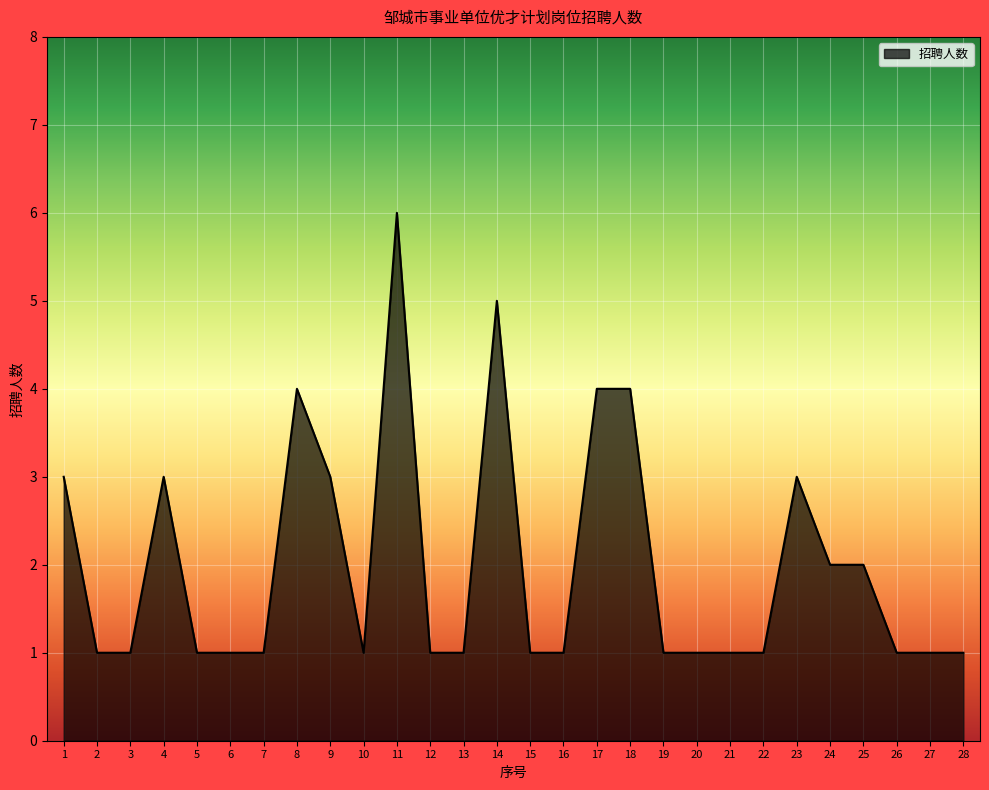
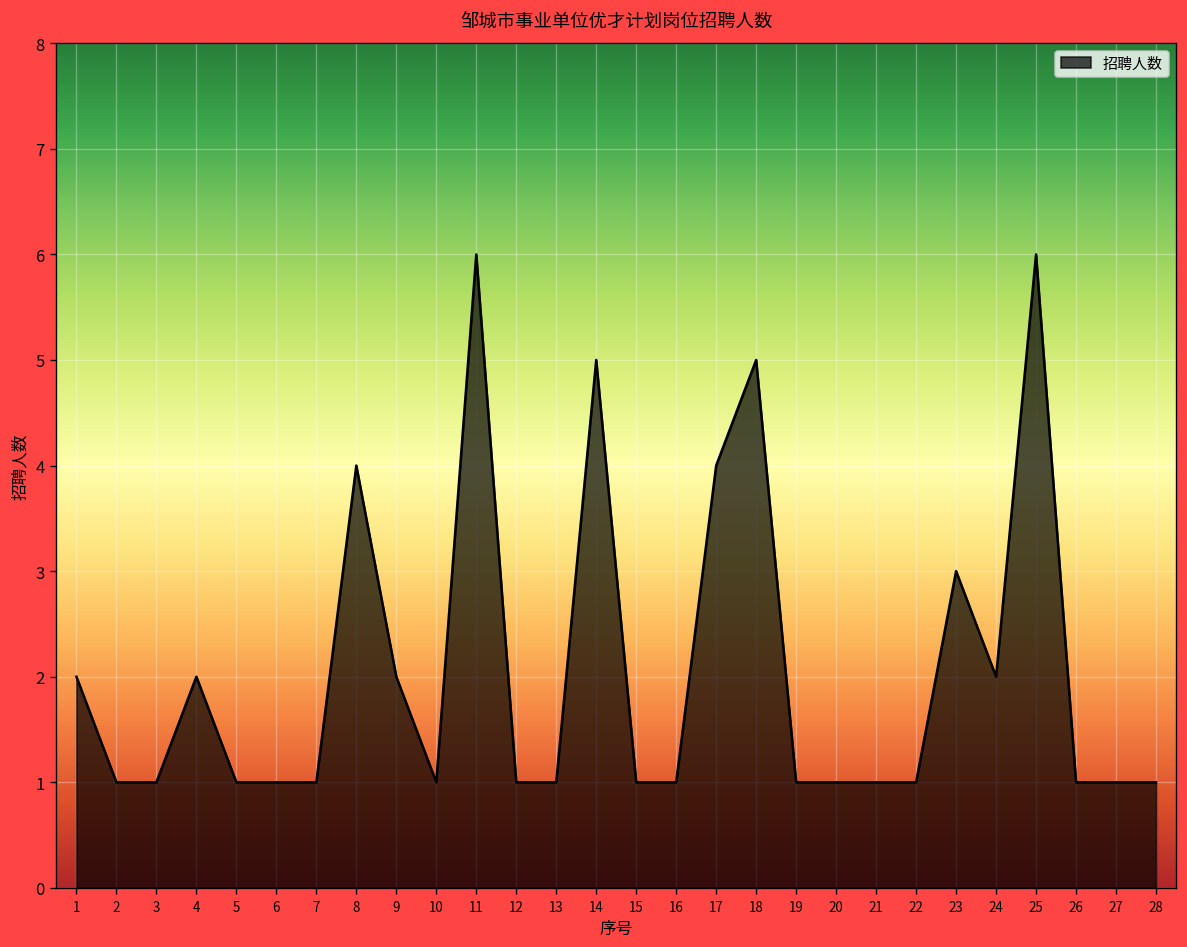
  {
-   "1": 3,
+   "1": 2,
    "2": 1,
    "3": 1,
-   "4": 3,
+   "4": 2,
    "5": 1,
    "6": 1,
    "7": 1,
    "8": 4,
-   "9": 3,
+   "9": 2,
    "10": 1,
    "11": 6,
    "12": 1,
    "13": 1,
    "14": 5,
    "15": 1,
    "16": 1,
    "17": 4,
-   "18": 4,
+   "18": 5,
    "19": 1,
    "20": 1,
    "21": 1,
    "22": 1,
    "23": 3,
    "24": 2,
-   "25": 2,
+   "25": 6,
    "26": 1,
    "27": 1,
    "28": 1
  }
